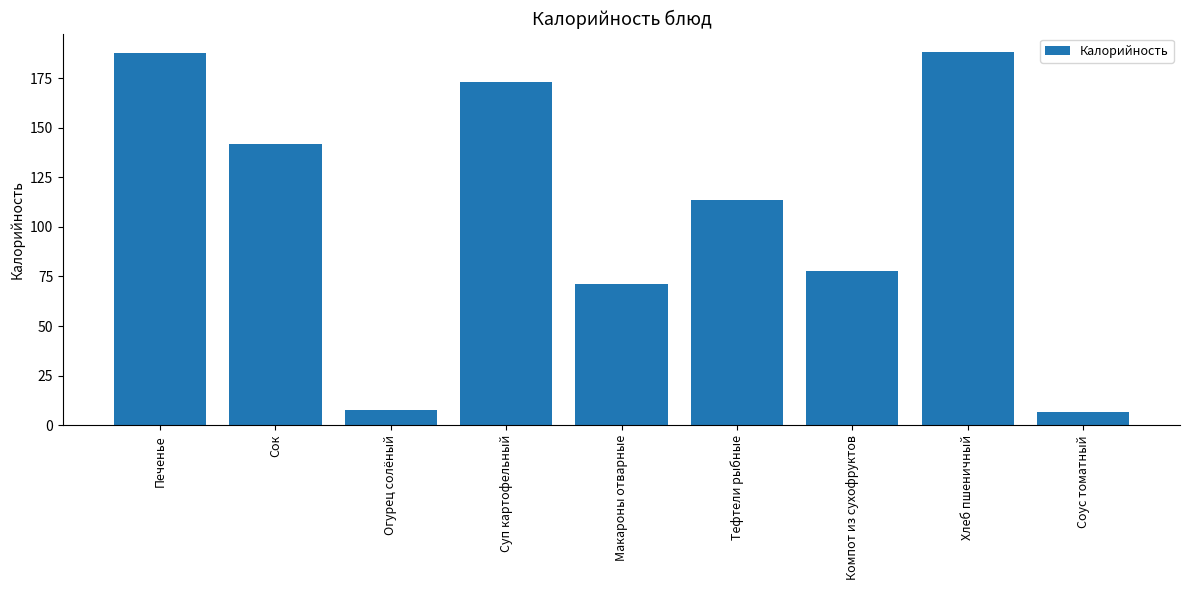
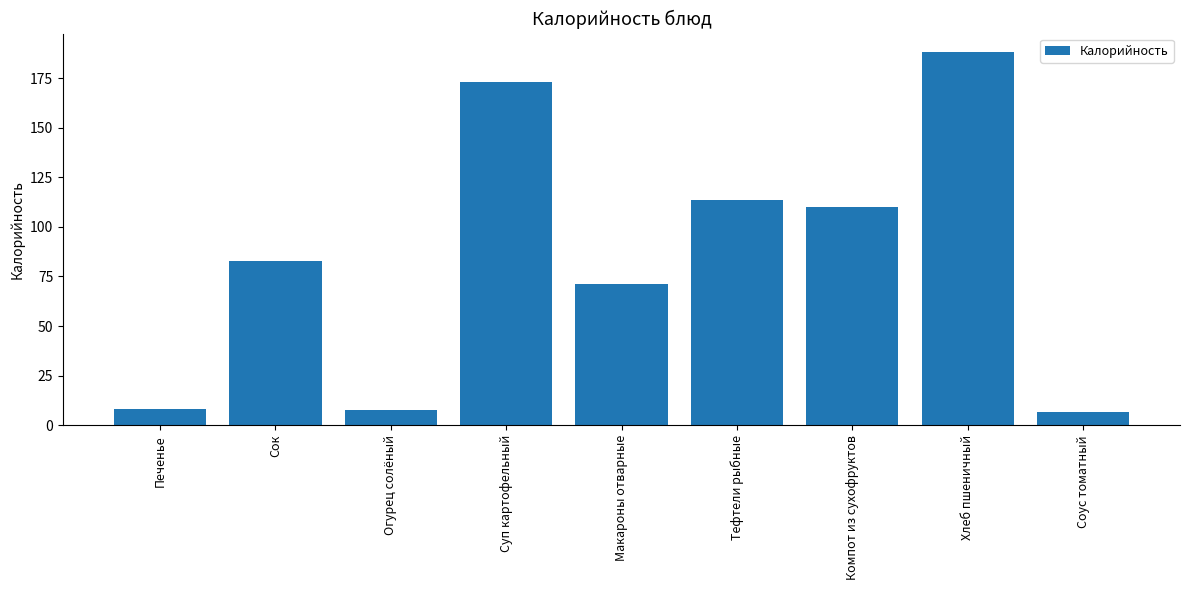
  {
-   "Печенье": 188,
-   "Сок": 142,
+   "Печенье": 8,
+   "Сок": 83,
    "Огурец солёный": 8,
    "Суп картофельный": 173,
    "Макароны отварные": 71,
    "Тефтели рыбные": 114,
-   "Компот из сухофруктов": 78,
+   "Компот из сухофруктов": 110,
    "Хлеб пшеничный": 188,
    "Соус томатный": 7
  }
